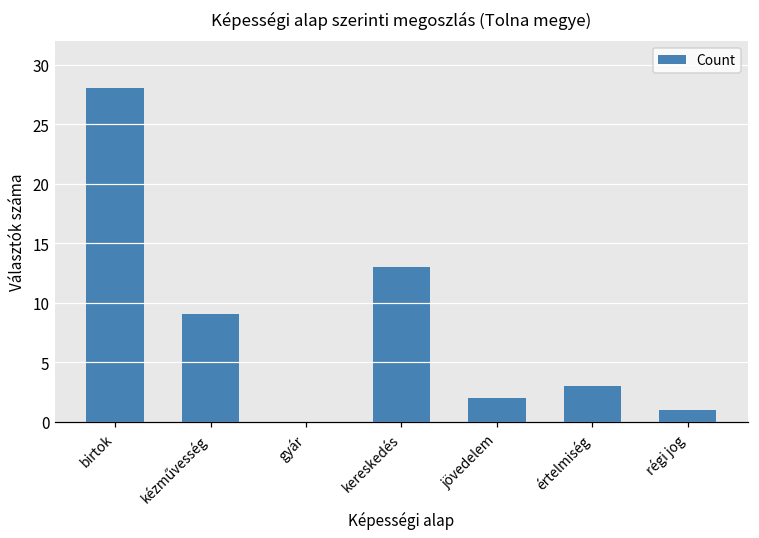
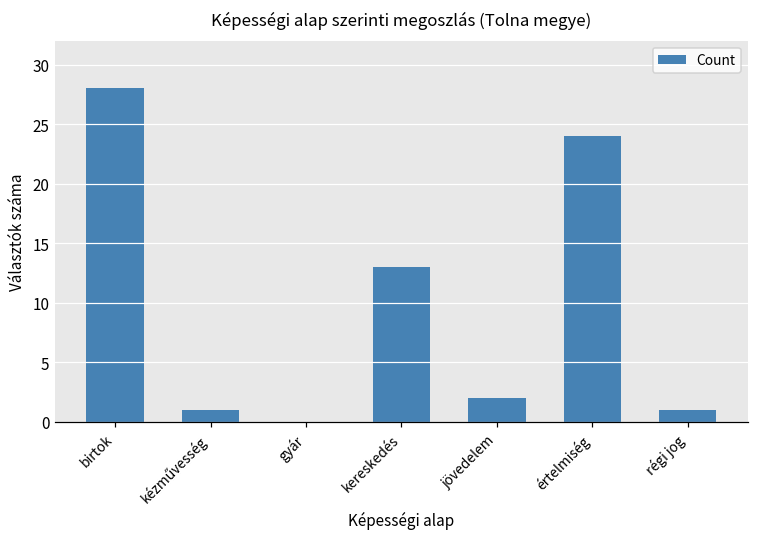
  {
    "birtok": 28,
-   "kézművesség": 9,
+   "kézművesség": 1,
    "gyár": 0,
    "kereskedés": 13,
    "jövedelem": 2,
-   "értelmiség": 3,
+   "értelmiség": 24,
    "régi jog": 1
  }
